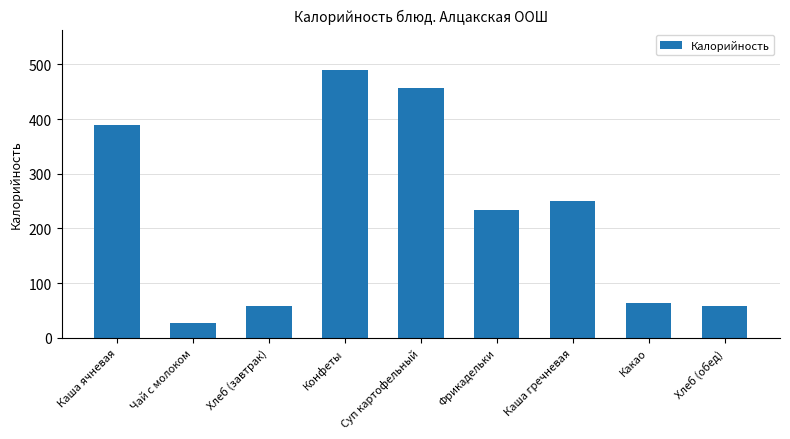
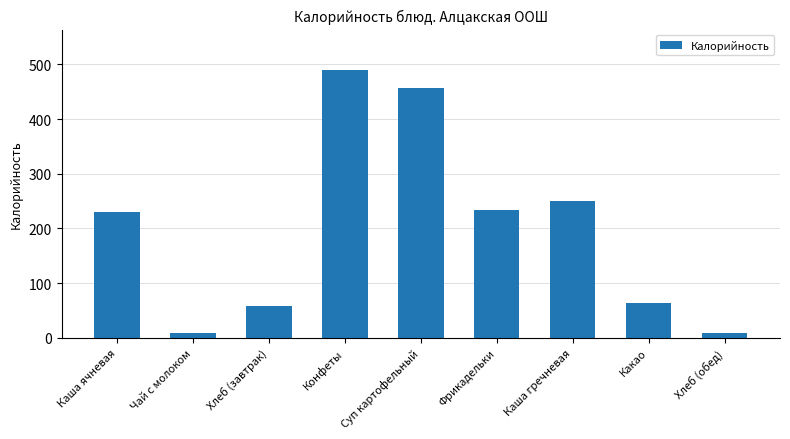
  {
-   "Каша ячневая": 390,
-   "Чай с молоком": 30,
+   "Каша ячневая": 230,
+   "Чай с молоком": 10,
    "Хлеб (завтрак)": 60,
    "Конфеты": 490,
    "Суп картофельный": 460,
    "Фрикадельки": 230,
    "Каша гречневая": 250,
    "Какао": 60,
-   "Хлеб (обед)": 60
+   "Хлеб (обед)": 10
  }
